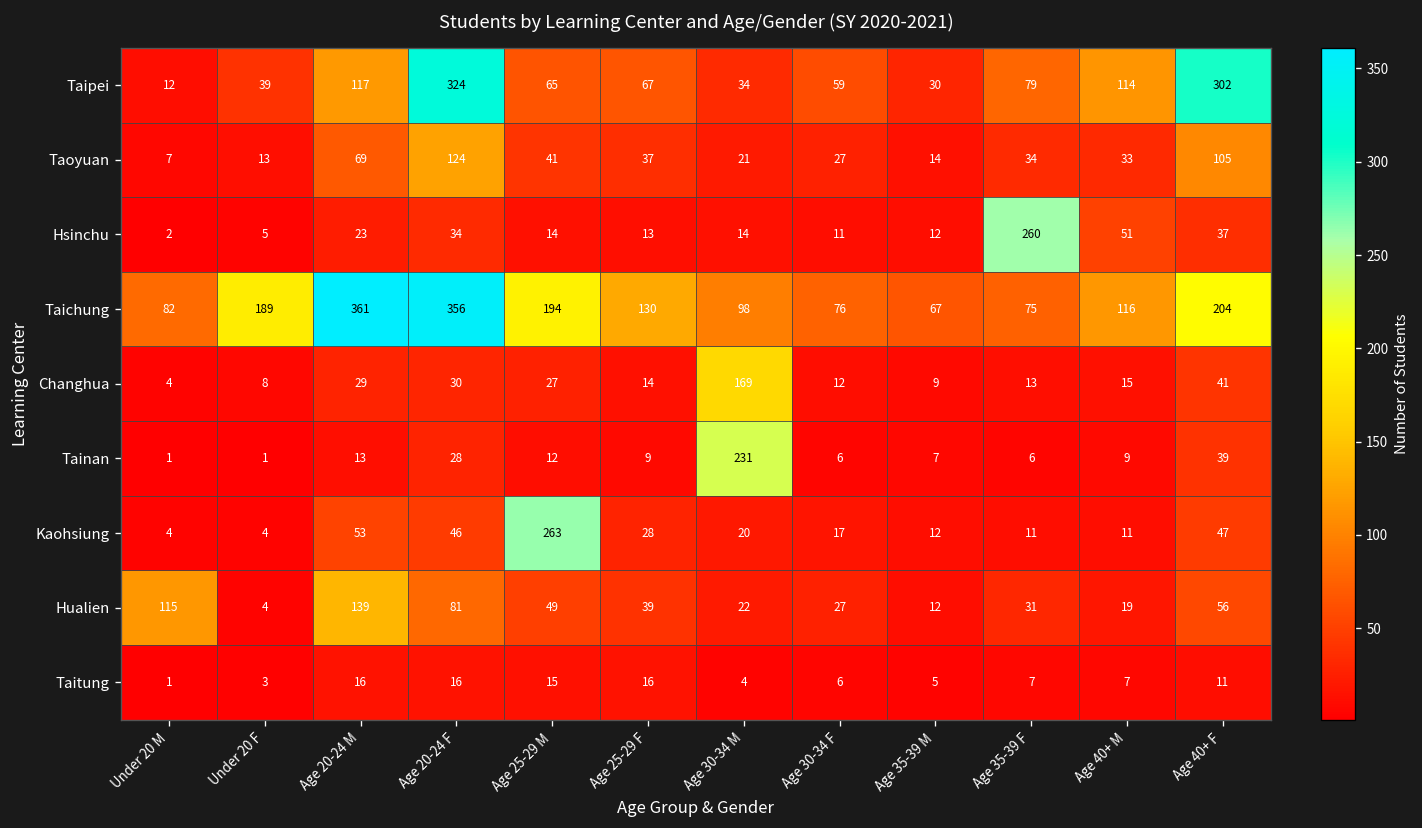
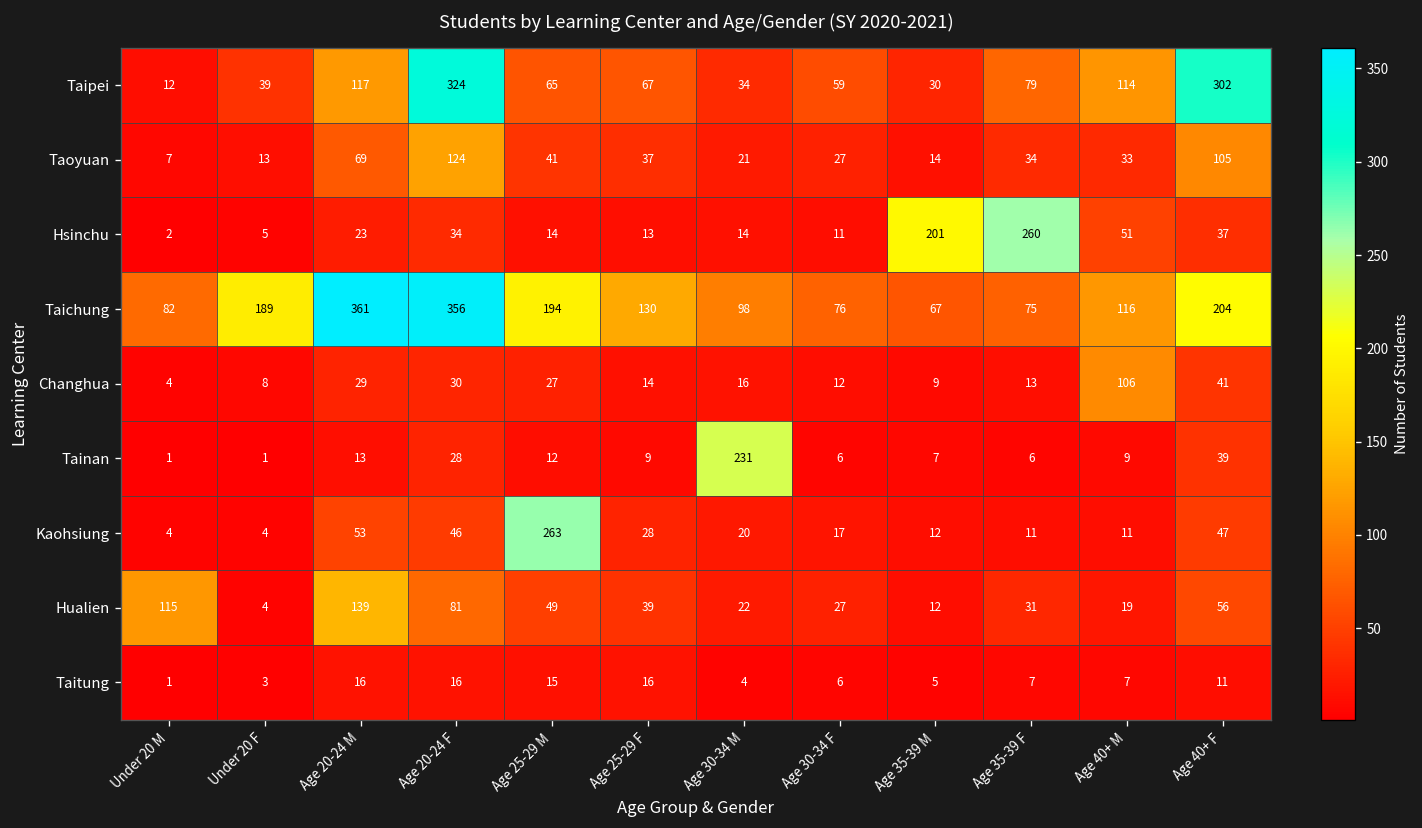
  {
    "Taipei": {
      "Under 20 M": 12,
      "Under 20 F": 39,
      "Age 20-24 M": 117,
      "Age 20-24 F": 324,
      "Age 25-29 M": 65,
      "Age 25-29 F": 67,
      "Age 30-34 M": 34,
      "Age 30-34 F": 59,
      "Age 35-39 M": 30,
      "Age 35-39 F": 79,
      "Age 40+ M": 114,
      "Age 40+ F": 302
    },
    "Taoyuan": {
      "Under 20 M": 7,
      "Under 20 F": 13,
      "Age 20-24 M": 69,
      "Age 20-24 F": 124,
      "Age 25-29 M": 41,
      "Age 25-29 F": 37,
      "Age 30-34 M": 21,
      "Age 30-34 F": 27,
      "Age 35-39 M": 14,
      "Age 35-39 F": 34,
      "Age 40+ M": 33,
      "Age 40+ F": 105
    },
    "Hsinchu": {
      "Under 20 M": 2,
      "Under 20 F": 5,
      "Age 20-24 M": 23,
      "Age 20-24 F": 34,
      "Age 25-29 M": 14,
      "Age 25-29 F": 13,
      "Age 30-34 M": 14,
      "Age 30-34 F": 11,
-     "Age 35-39 M": 12,
+     "Age 35-39 M": 201,
      "Age 35-39 F": 260,
      "Age 40+ M": 51,
      "Age 40+ F": 37
    },
    "Taichung": {
      "Under 20 M": 82,
      "Under 20 F": 189,
      "Age 20-24 M": 361,
      "Age 20-24 F": 356,
      "Age 25-29 M": 194,
      "Age 25-29 F": 130,
      "Age 30-34 M": 98,
      "Age 30-34 F": 76,
      "Age 35-39 M": 67,
      "Age 35-39 F": 75,
      "Age 40+ M": 116,
      "Age 40+ F": 204
    },
    "Changhua": {
      "Under 20 M": 4,
      "Under 20 F": 8,
      "Age 20-24 M": 29,
      "Age 20-24 F": 30,
      "Age 25-29 M": 27,
      "Age 25-29 F": 14,
-     "Age 30-34 M": 169,
+     "Age 30-34 M": 16,
      "Age 30-34 F": 12,
      "Age 35-39 M": 9,
      "Age 35-39 F": 13,
-     "Age 40+ M": 15,
+     "Age 40+ M": 106,
      "Age 40+ F": 41
    },
    "Tainan": {
      "Under 20 M": 1,
      "Under 20 F": 1,
      "Age 20-24 M": 13,
      "Age 20-24 F": 28,
      "Age 25-29 M": 12,
      "Age 25-29 F": 9,
      "Age 30-34 M": 231,
      "Age 30-34 F": 6,
      "Age 35-39 M": 7,
      "Age 35-39 F": 6,
      "Age 40+ M": 9,
      "Age 40+ F": 39
    },
    "Kaohsiung": {
      "Under 20 M": 4,
      "Under 20 F": 4,
      "Age 20-24 M": 53,
      "Age 20-24 F": 46,
      "Age 25-29 M": 263,
      "Age 25-29 F": 28,
      "Age 30-34 M": 20,
      "Age 30-34 F": 17,
      "Age 35-39 M": 12,
      "Age 35-39 F": 11,
      "Age 40+ M": 11,
      "Age 40+ F": 47
    },
    "Hualien": {
      "Under 20 M": 115,
      "Under 20 F": 4,
      "Age 20-24 M": 139,
      "Age 20-24 F": 81,
      "Age 25-29 M": 49,
      "Age 25-29 F": 39,
      "Age 30-34 M": 22,
      "Age 30-34 F": 27,
      "Age 35-39 M": 12,
      "Age 35-39 F": 31,
      "Age 40+ M": 19,
      "Age 40+ F": 56
    },
    "Taitung": {
      "Under 20 M": 1,
      "Under 20 F": 3,
      "Age 20-24 M": 16,
      "Age 20-24 F": 16,
      "Age 25-29 M": 15,
      "Age 25-29 F": 16,
      "Age 30-34 M": 4,
      "Age 30-34 F": 6,
      "Age 35-39 M": 5,
      "Age 35-39 F": 7,
      "Age 40+ M": 7,
      "Age 40+ F": 11
    }
  }
